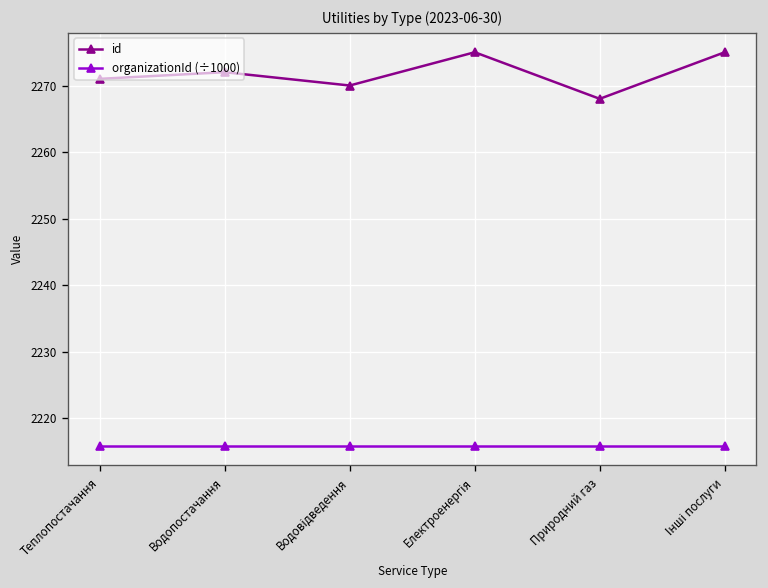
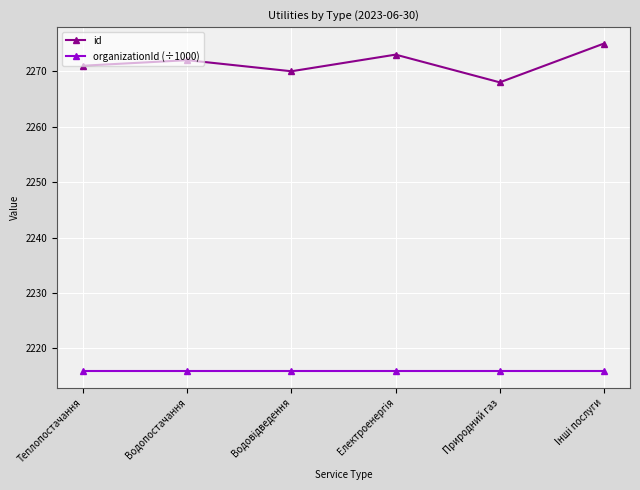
  {
    "id": {
      "Теплопостачання": 2271,
      "Водовідведення": 2270,
-     "Електроенергія": 2275,
+     "Електроенергія": 2273,
      "Природний газ": 2268,
      "Інші послуги": 2275
    },
    "organizationId (÷1000)": {
      "Теплопостачання": 2216,
      "Водопостачання": 2216,
      "Водовідведення": 2216,
      "Електроенергія": 2216,
      "Природний газ": 2216,
      "Інші послуги": 2216
    }
  }
